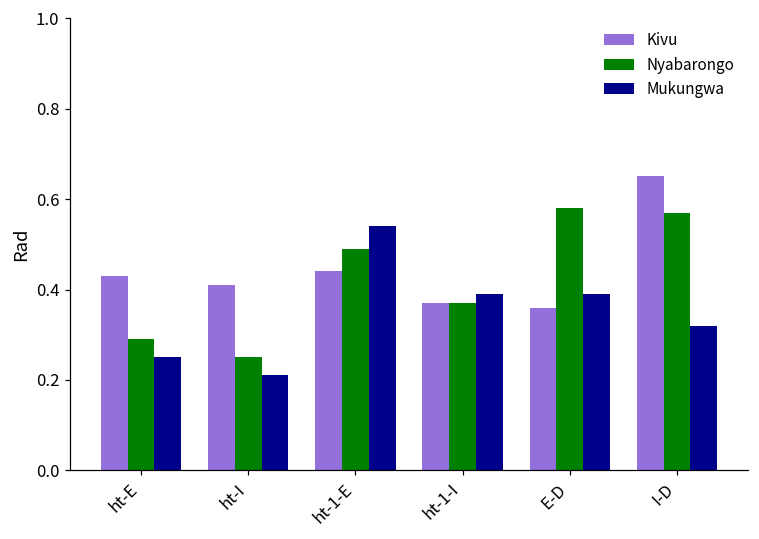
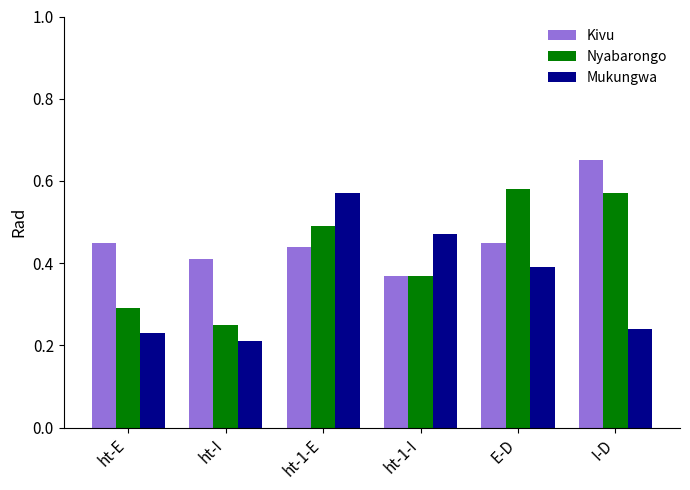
  {
    "Kivu": {
-     "ht-E": 0.43,
+     "ht-E": 0.45,
      "ht-I": 0.41,
      "ht-1-E": 0.44,
      "ht-1-I": 0.37,
-     "E-D": 0.36,
+     "E-D": 0.45,
      "I-D": 0.65
    },
    "Nyabarongo": {
      "ht-E": 0.29,
      "ht-I": 0.25,
      "ht-1-E": 0.49,
      "ht-1-I": 0.37,
      "E-D": 0.58,
      "I-D": 0.57
    },
    "Mukungwa": {
-     "ht-E": 0.25,
+     "ht-E": 0.23,
      "ht-I": 0.21,
-     "ht-1-E": 0.54,
-     "ht-1-I": 0.39,
+     "ht-1-E": 0.57,
+     "ht-1-I": 0.47,
      "E-D": 0.39,
-     "I-D": 0.32
+     "I-D": 0.24
    }
  }
